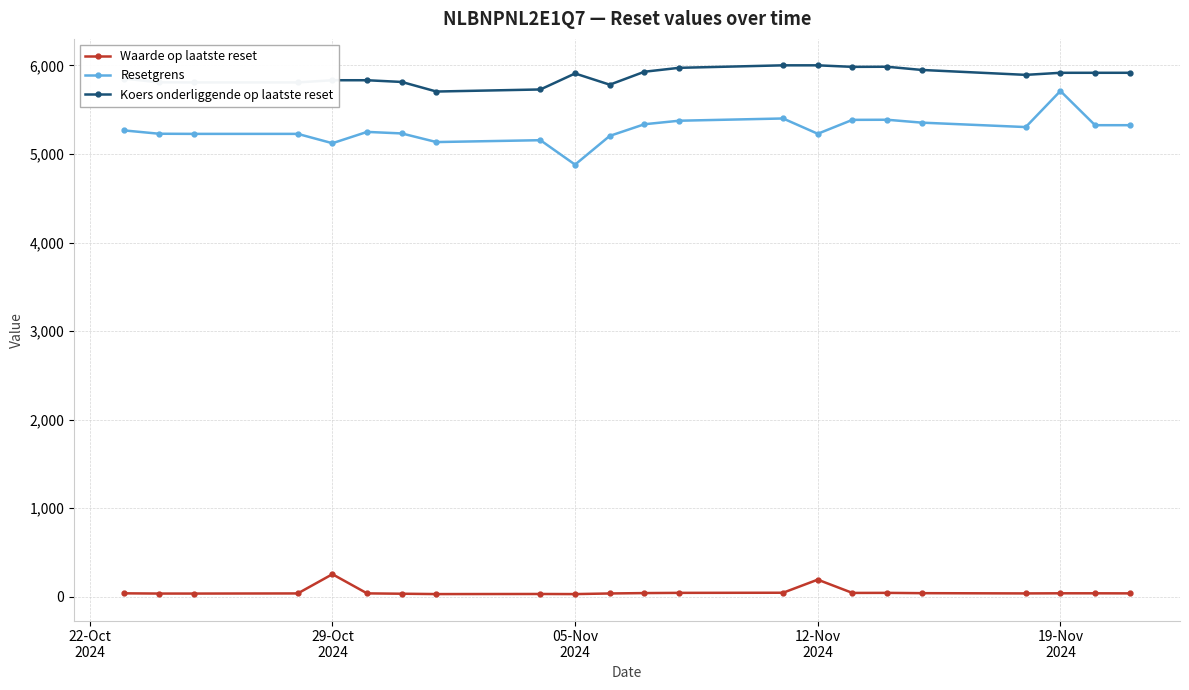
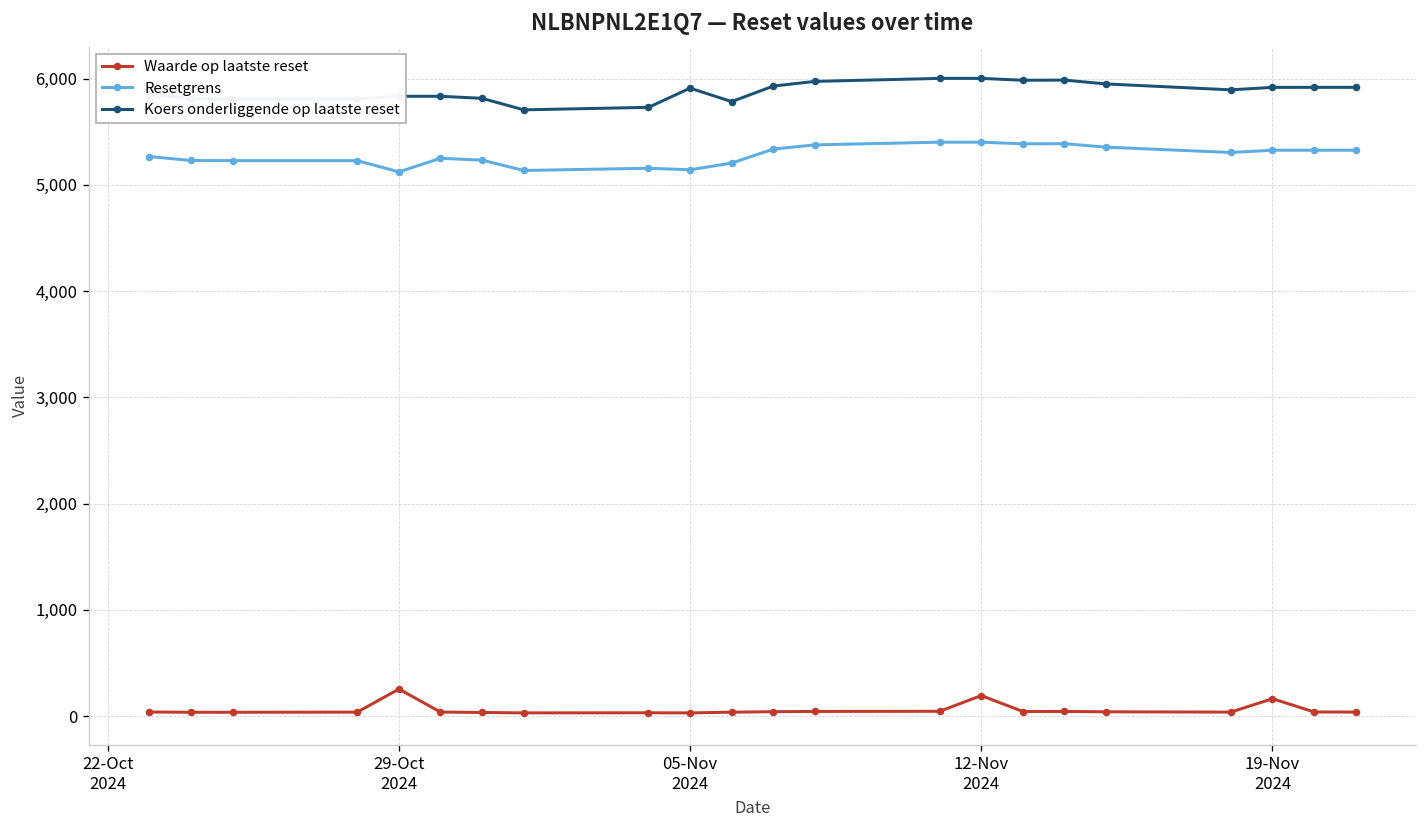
  {
    "Waarde op laatste reset": {
      "29-Oct 2024": "300",
      "05-Nov 2024": "0",
      "12-Nov 2024": "200",
-     "19-Nov 2024": "0"
+     "19-Nov 2024": "200"
    },
    "Resetgrens": {
      "29-Oct 2024": "5,100",
-     "05-Nov 2024": "4,900",
-     "12-Nov 2024": "5,200",
-     "19-Nov 2024": "5,700"
+     "05-Nov 2024": "5,100",
+     "12-Nov 2024": "5,400",
+     "19-Nov 2024": "5,300"
    },
    "Koers onderliggende op laatste reset": {
      "05-Nov 2024": "5,900",
      "12-Nov 2024": "6,000",
      "19-Nov 2024": "5,900"
    }
  }
